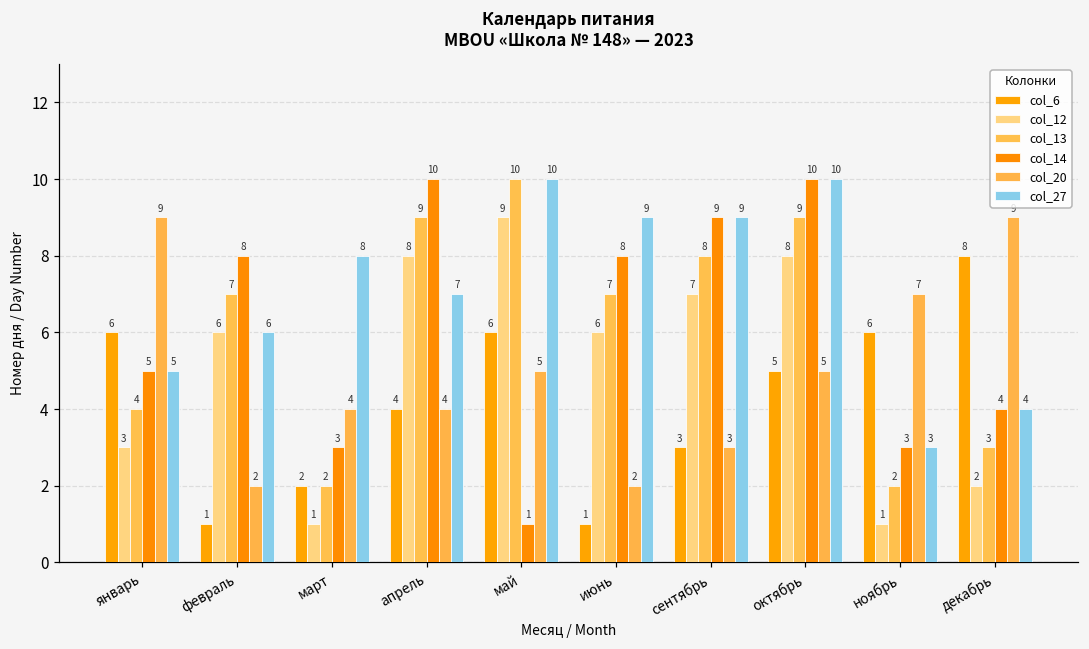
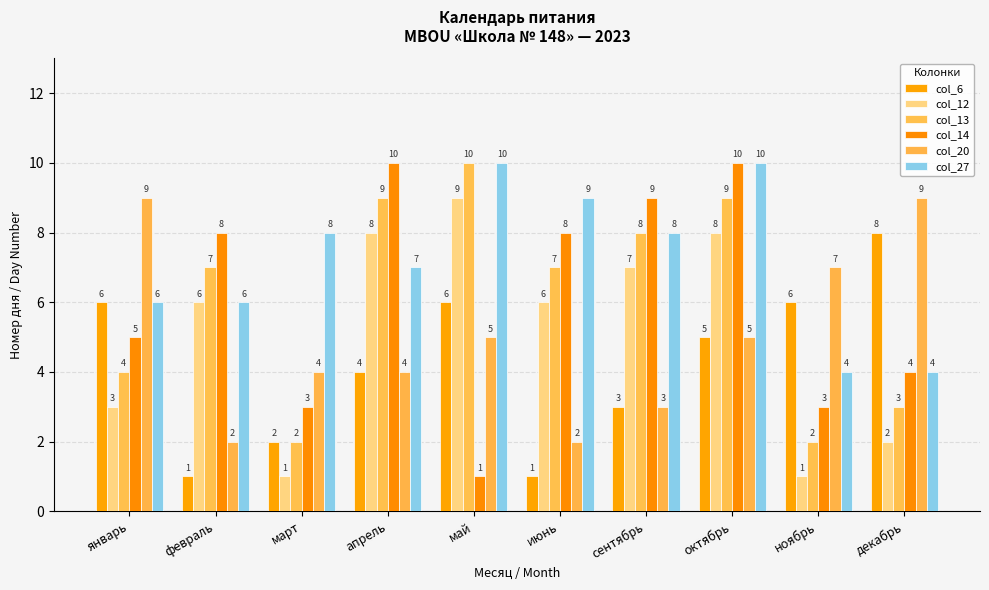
  {
    "col_27": {
-     "январь": 5,
+     "январь": 6,
      "февраль": 6,
      "март": 8,
      "апрель": 7,
      "май": 10,
      "июнь": 9,
-     "сентябрь": 9,
+     "сентябрь": 8,
      "октябрь": 10,
-     "ноябрь": 3,
+     "ноябрь": 4,
      "декабрь": 4
    }
  }
